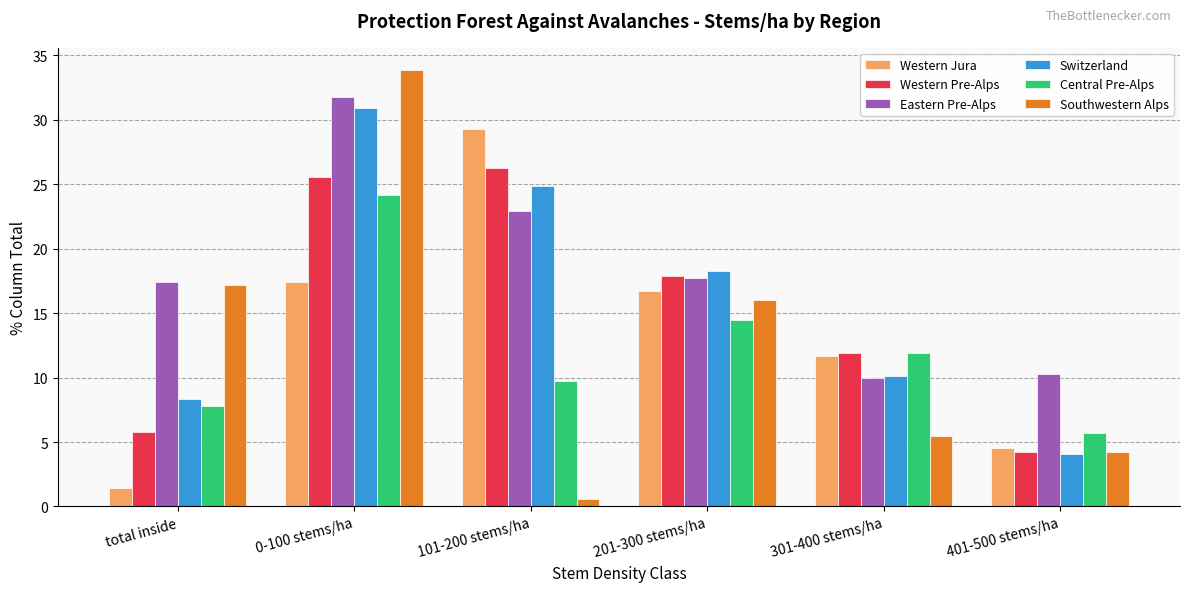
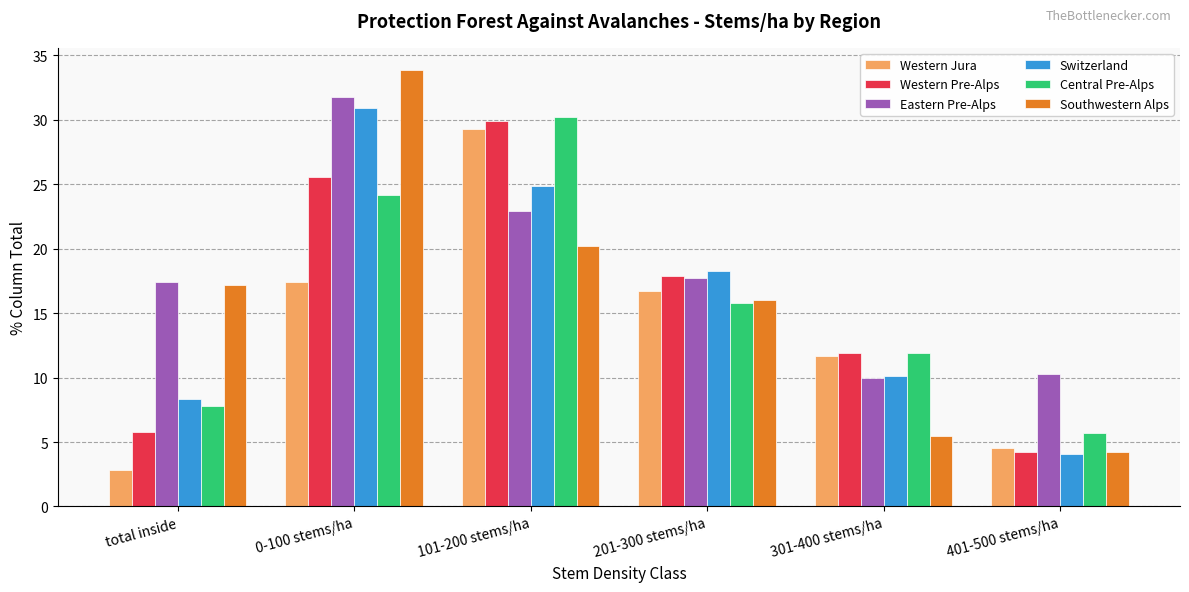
  {
    "Western Jura": {
-     "total inside": 1.4,
+     "total inside": 2.8,
      "0-100 stems/ha": 17.4,
      "101-200 stems/ha": 29.3,
      "201-300 stems/ha": 16.7,
      "301-400 stems/ha": 11.7,
      "401-500 stems/ha": 4.5
    },
    "Western Pre-Alps": {
      "total inside": 5.8,
      "0-100 stems/ha": 25.6,
-     "101-200 stems/ha": 26.3,
+     "101-200 stems/ha": 29.9,
      "201-300 stems/ha": 17.9,
      "301-400 stems/ha": 11.9,
      "401-500 stems/ha": 4.2
    },
    "Eastern Pre-Alps": {
      "total inside": 17.4,
      "0-100 stems/ha": 31.8,
      "101-200 stems/ha": 22.9,
      "201-300 stems/ha": 17.7,
      "301-400 stems/ha": 10.0,
      "401-500 stems/ha": 10.3
    },
    "Switzerland": {
      "total inside": 8.3,
      "0-100 stems/ha": 30.9,
      "101-200 stems/ha": 24.9,
      "201-300 stems/ha": 18.3,
      "301-400 stems/ha": 10.1,
      "401-500 stems/ha": 4.1
    },
    "Central Pre-Alps": {
      "total inside": 7.8,
      "0-100 stems/ha": 24.2,
-     "101-200 stems/ha": 9.7,
-     "201-300 stems/ha": 14.5,
+     "101-200 stems/ha": 30.2,
+     "201-300 stems/ha": 15.8,
      "301-400 stems/ha": 11.9,
      "401-500 stems/ha": 5.7
    },
    "Southwestern Alps": {
      "total inside": 17.2,
      "0-100 stems/ha": 33.9,
-     "101-200 stems/ha": 0.6,
+     "101-200 stems/ha": 20.2,
      "201-300 stems/ha": 16.0,
      "301-400 stems/ha": 5.5,
      "401-500 stems/ha": 4.2
    }
  }
